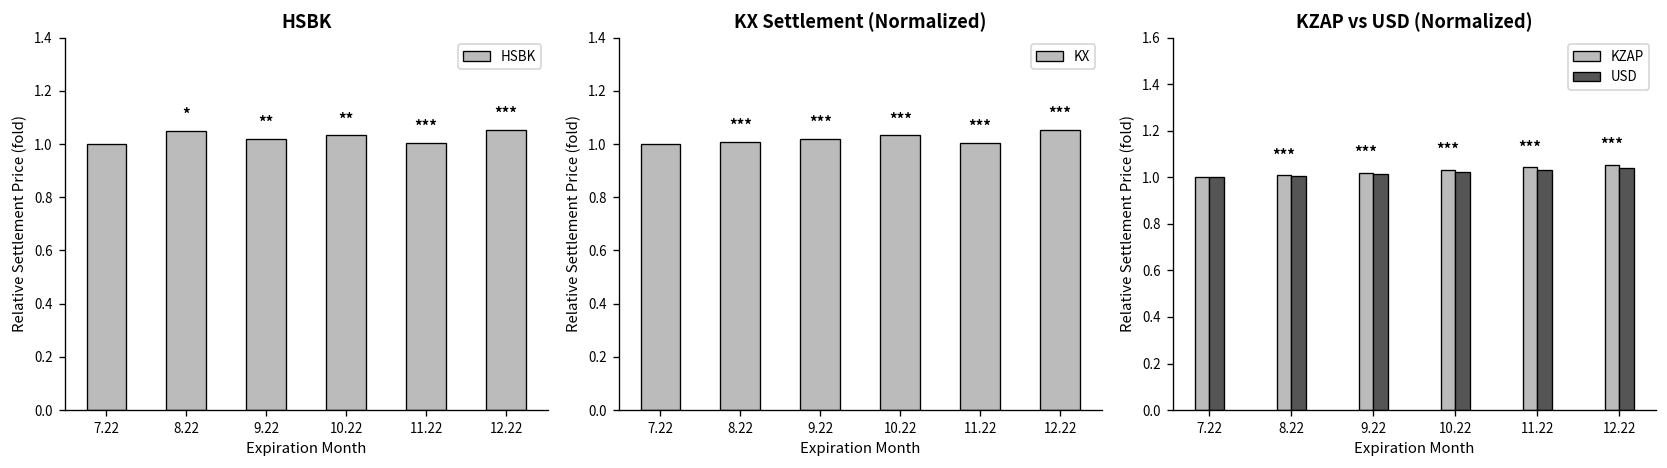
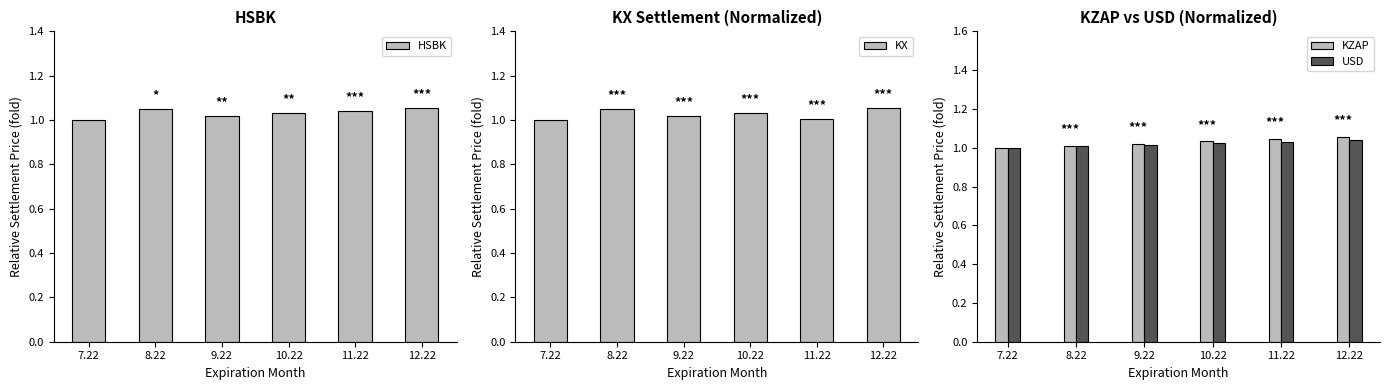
  {
    "HSBK": {
      "7.22": 1.00,
      "8.22": 1.05,
      "9.22": 1.02,
      "10.22": 1.03,
-     "11.22": 1.01,
+     "11.22": 1.04,
      "12.22": 1.05
    },
    "KX Settlement (Normalized)": {
      "7.22": 1.00,
-     "8.22": 1.01,
+     "8.22": 1.05,
      "9.22": 1.02,
      "10.22": 1.03,
      "11.22": 1.00,
      "12.22": 1.05
    },
    "KZAP vs USD (Normalized)": {
      "KZAP": {
        "7.22": 1.00,
        "8.22": 1.01,
        "9.22": 1.02,
        "10.22": 1.03,
        "11.22": 1.04,
        "12.22": 1.05
      },
      "USD": {
        "7.22": 1.00,
        "8.22": 1.01,
        "9.22": 1.01,
        "10.22": 1.02,
        "11.22": 1.03,
        "12.22": 1.04
      }
    }
  }
